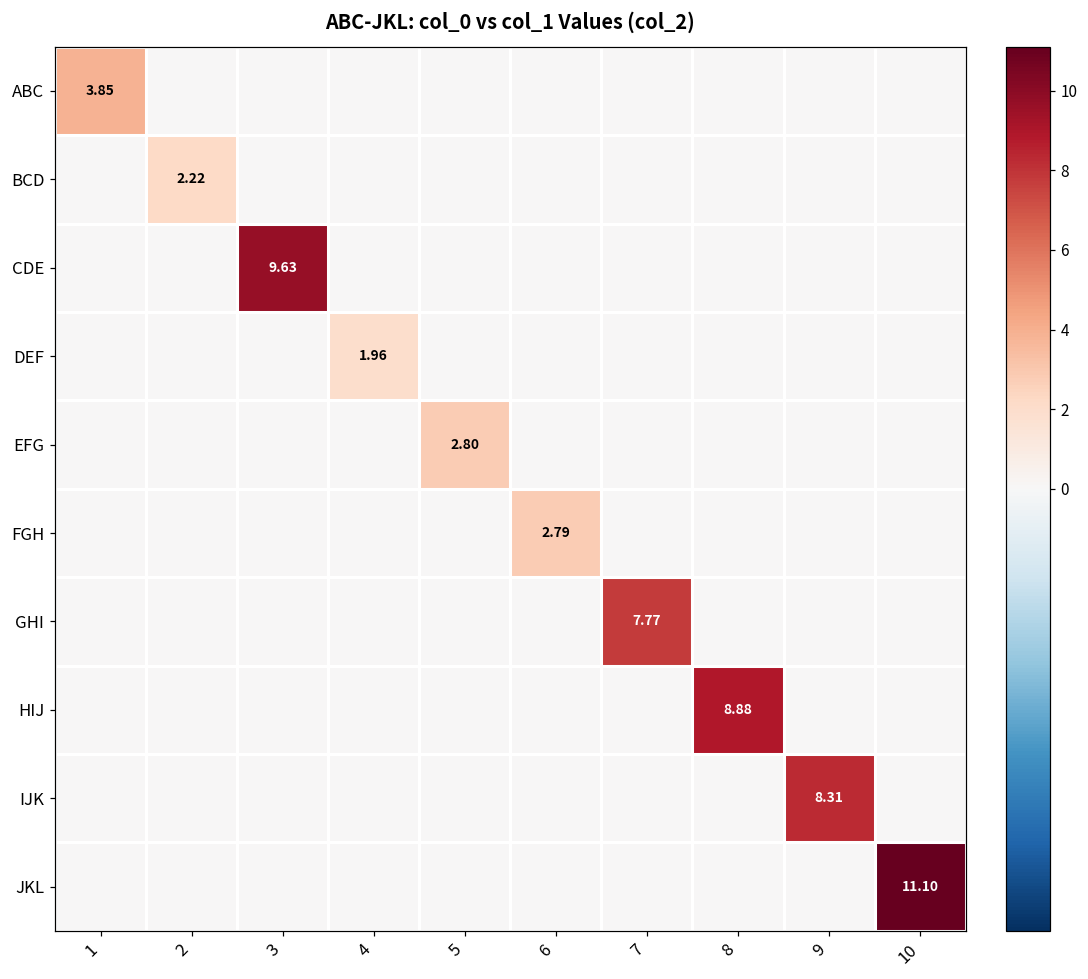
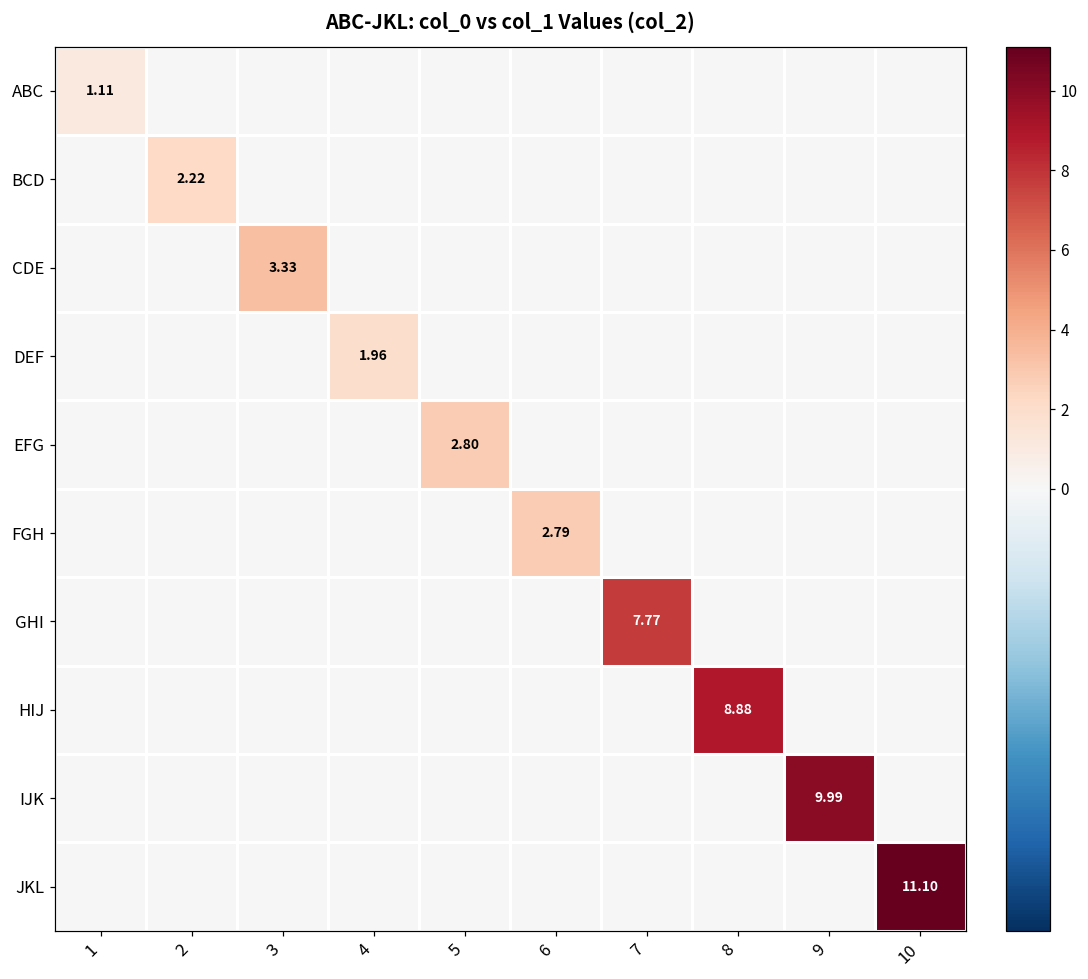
  {
    "ABC": {
-     "1": 3.85
+     "1": 1.11
    },
    "BCD": {
      "2": 2.22
    },
    "CDE": {
-     "3": 9.63
+     "3": 3.33
    },
    "DEF": {
      "4": 1.96
    },
    "EFG": {
      "5": 2.80
    },
    "FGH": {
      "6": 2.79
    },
    "GHI": {
      "7": 7.77
    },
    "HIJ": {
      "8": 8.88
    },
    "IJK": {
-     "9": 8.31
+     "9": 9.99
    },
    "JKL": {
      "10": 11.10
    }
  }
